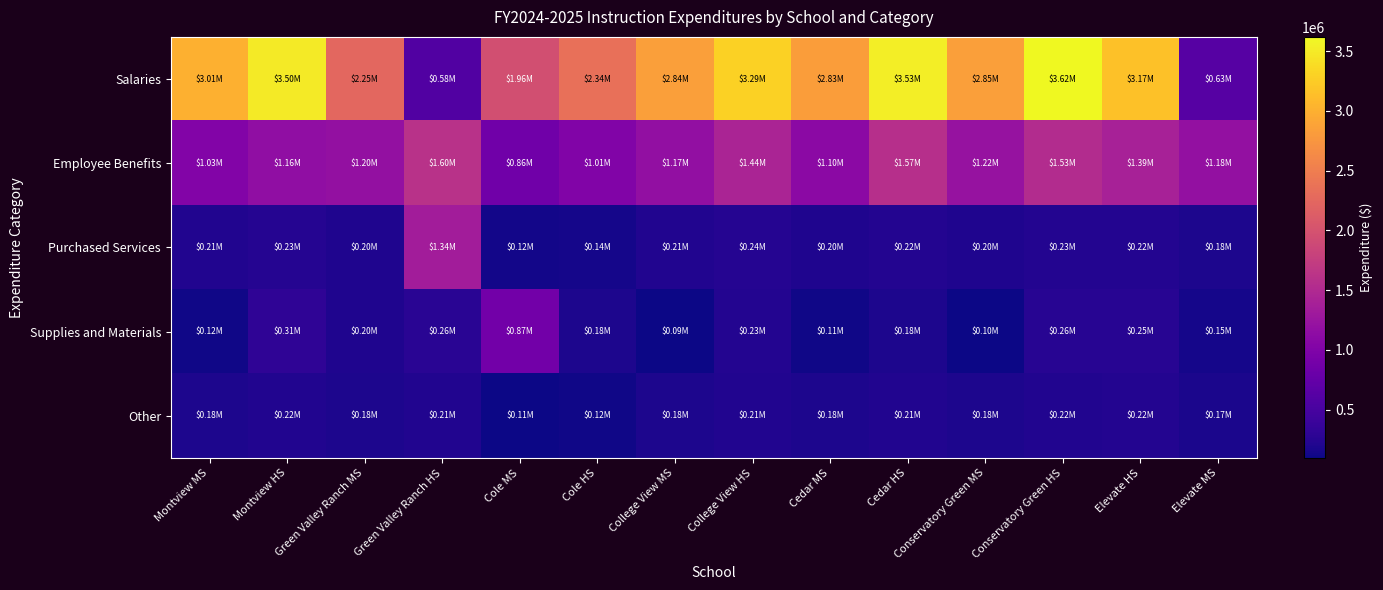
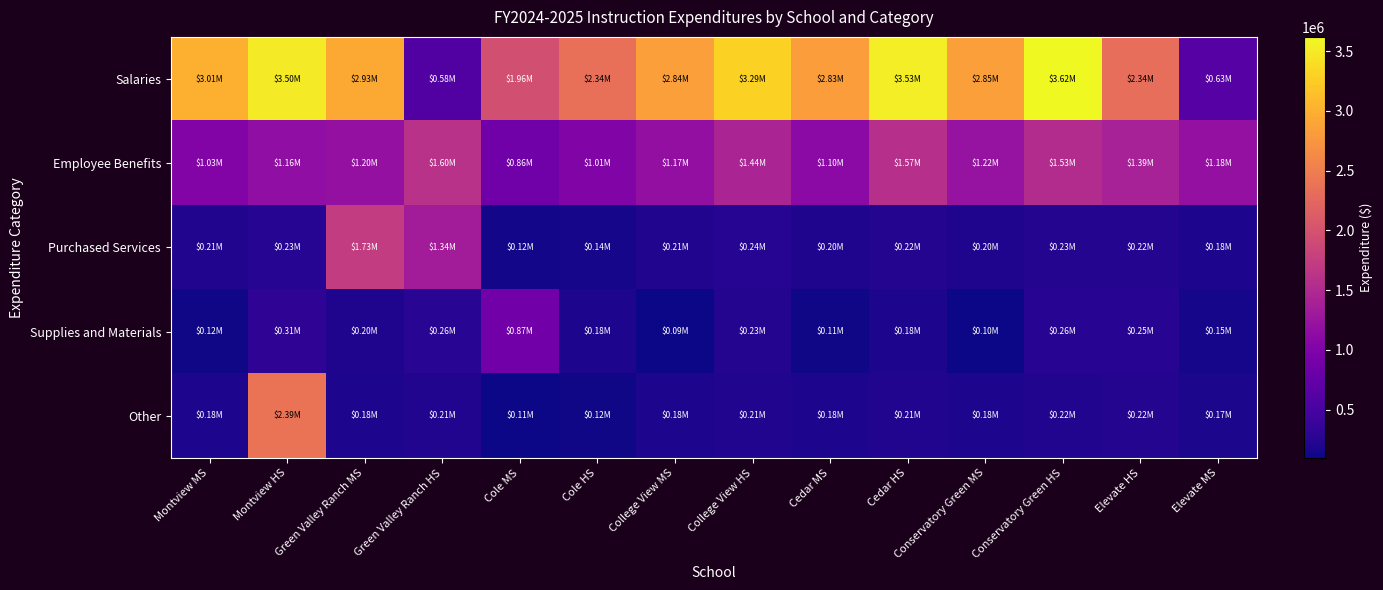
  {
    "Salaries": {
      "Montview MS": "$3.01M",
      "Montview HS": "$3.50M",
-     "Green Valley Ranch MS": "$2.25M",
+     "Green Valley Ranch MS": "$2.93M",
      "Green Valley Ranch HS": "$0.58M",
      "Cole MS": "$1.96M",
      "Cole HS": "$2.34M",
      "College View MS": "$2.84M",
      "College View HS": "$3.29M",
      "Cedar MS": "$2.83M",
      "Cedar HS": "$3.53M",
      "Conservatory Green MS": "$2.85M",
      "Conservatory Green HS": "$3.62M",
-     "Elevate HS": "$3.17M",
+     "Elevate HS": "$2.34M",
      "Elevate MS": "$0.63M"
    },
    "Employee Benefits": {
      "Montview MS": "$1.03M",
      "Montview HS": "$1.16M",
      "Green Valley Ranch MS": "$1.20M",
      "Green Valley Ranch HS": "$1.60M",
      "Cole MS": "$0.86M",
      "Cole HS": "$1.01M",
      "College View MS": "$1.17M",
      "College View HS": "$1.44M",
      "Cedar MS": "$1.10M",
      "Cedar HS": "$1.57M",
      "Conservatory Green MS": "$1.22M",
      "Conservatory Green HS": "$1.53M",
      "Elevate HS": "$1.39M",
      "Elevate MS": "$1.18M"
    },
    "Purchased Services": {
      "Montview MS": "$0.21M",
      "Montview HS": "$0.23M",
-     "Green Valley Ranch MS": "$0.20M",
+     "Green Valley Ranch MS": "$1.73M",
      "Green Valley Ranch HS": "$1.34M",
      "Cole MS": "$0.12M",
      "Cole HS": "$0.14M",
      "College View MS": "$0.21M",
      "College View HS": "$0.24M",
      "Cedar MS": "$0.20M",
      "Cedar HS": "$0.22M",
      "Conservatory Green MS": "$0.20M",
      "Conservatory Green HS": "$0.23M",
      "Elevate HS": "$0.22M",
      "Elevate MS": "$0.18M"
    },
    "Supplies and Materials": {
      "Montview MS": "$0.12M",
      "Montview HS": "$0.31M",
      "Green Valley Ranch MS": "$0.20M",
      "Green Valley Ranch HS": "$0.26M",
      "Cole MS": "$0.87M",
      "Cole HS": "$0.18M",
      "College View MS": "$0.09M",
      "College View HS": "$0.23M",
      "Cedar MS": "$0.11M",
      "Cedar HS": "$0.18M",
      "Conservatory Green MS": "$0.10M",
      "Conservatory Green HS": "$0.26M",
      "Elevate HS": "$0.25M",
      "Elevate MS": "$0.15M"
    },
    "Other": {
      "Montview MS": "$0.18M",
-     "Montview HS": "$0.22M",
+     "Montview HS": "$2.39M",
      "Green Valley Ranch MS": "$0.18M",
      "Green Valley Ranch HS": "$0.21M",
      "Cole MS": "$0.11M",
      "Cole HS": "$0.12M",
      "College View MS": "$0.18M",
      "College View HS": "$0.21M",
      "Cedar MS": "$0.18M",
      "Cedar HS": "$0.21M",
      "Conservatory Green MS": "$0.18M",
      "Conservatory Green HS": "$0.22M",
      "Elevate HS": "$0.22M",
      "Elevate MS": "$0.17M"
    }
  }
